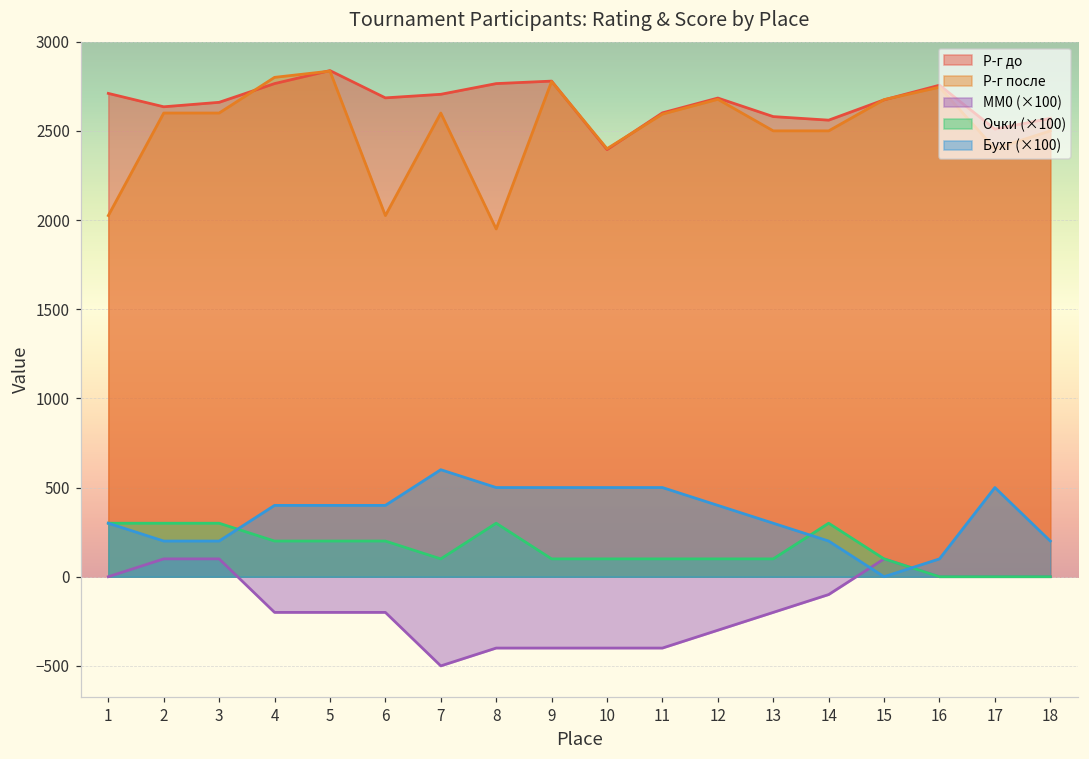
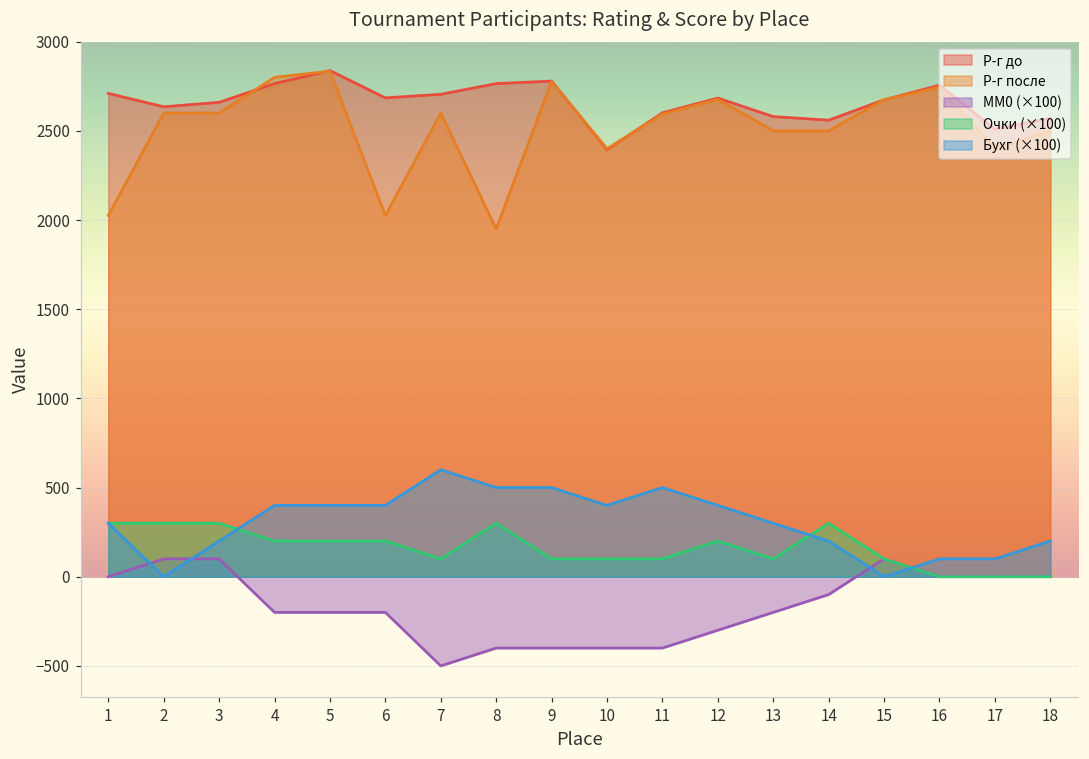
  {
    "Очки (×100)": {
      "2": 300,
      "3": 300,
      "4": 200,
      "5": 200,
      "6": 200,
      "7": 100,
      "8": 300,
      "9": 100,
      "10": 100,
      "11": 100,
-     "12": 100,
+     "12": 200,
      "13": 100,
      "14": 300
    },
    "Бухг (×100)": {
-     "2": 200,
+     "2": 0,
      "3": 200,
      "4": 400,
      "5": 400,
      "6": 400,
      "7": 600,
      "8": 500,
      "9": 500,
-     "10": 500,
+     "10": 400,
      "11": 500,
      "12": 400,
      "13": 300,
      "14": 200,
      "15": 0,
      "16": 100,
-     "17": 500,
+     "17": 100,
      "18": 200
    }
  }
